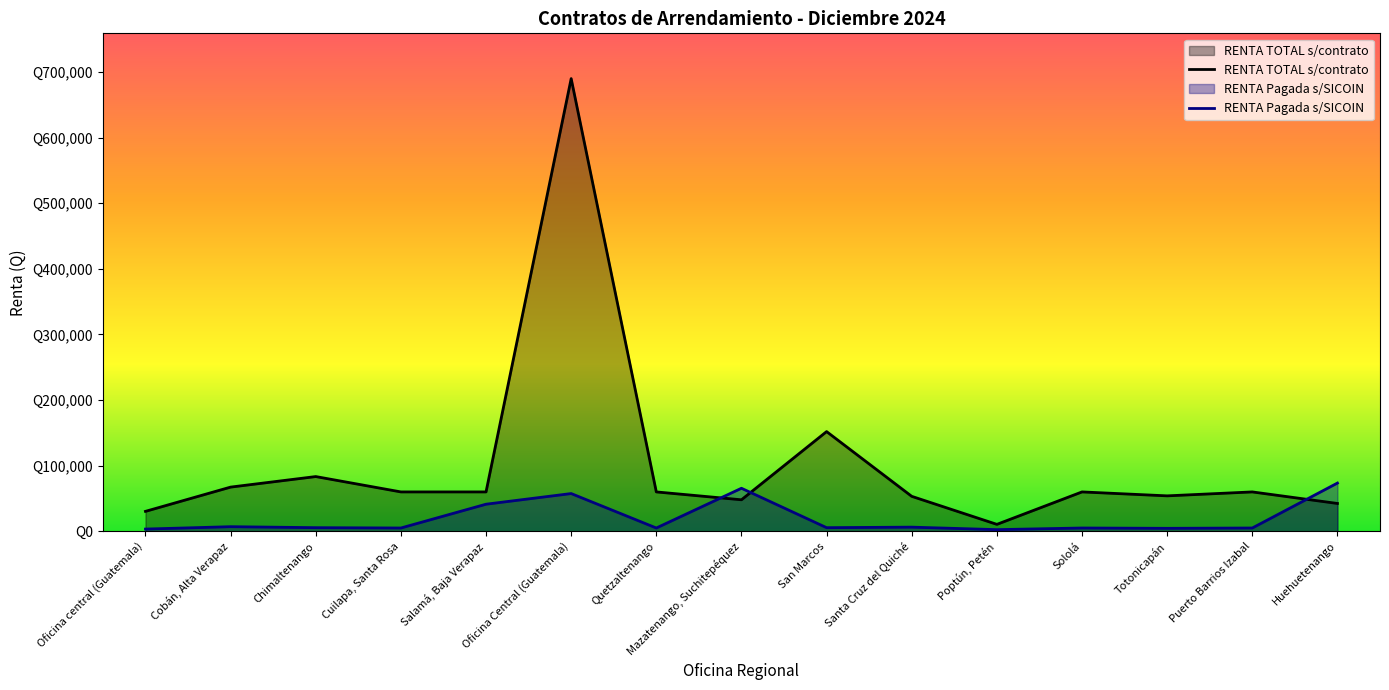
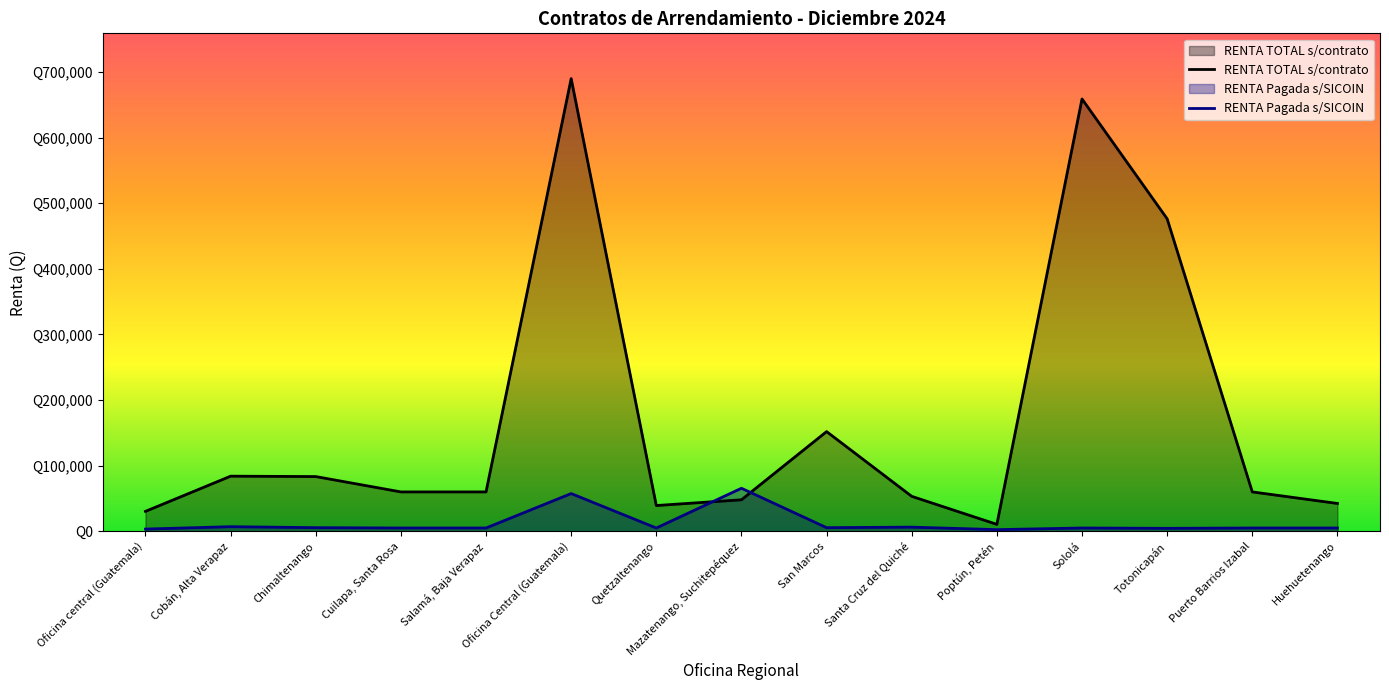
  {
    "RENTA TOTAL s/contrato": {
      "Oficina central (Guatemala)": "Q30,000",
-     "Cobán, Alta Verapaz": "Q70,000",
+     "Cobán, Alta Verapaz": "Q80,000",
      "Chimaltenango": "Q80,000",
      "Cuilapa, Santa Rosa": "Q60,000",
      "Salamá, Baja Verapaz": "Q60,000",
      "Oficina Central (Guatemala)": "Q690,000",
-     "Quetzaltenango": "Q60,000",
+     "Quetzaltenango": "Q40,000",
      "Mazatenango, Suchitepéquez": "Q50,000",
      "San Marcos": "Q150,000",
      "Santa Cruz del Quiché": "Q50,000",
      "Poptún, Petén": "Q10,000",
-     "Sololá": "Q60,000",
-     "Totonicapán": "Q50,000",
+     "Sololá": "Q660,000",
+     "Totonicapán": "Q480,000",
      "Puerto Barrios Izabal": "Q60,000",
      "Huehuetenango": "Q40,000"
    },
    "RENTA Pagada s/SICOIN": {
      "Oficina central (Guatemala)": "Q0",
      "Cobán, Alta Verapaz": "Q10,000",
      "Chimaltenango": "Q10,000",
      "Cuilapa, Santa Rosa": "Q10,000",
-     "Salamá, Baja Verapaz": "Q40,000",
+     "Salamá, Baja Verapaz": "Q10,000",
      "Oficina Central (Guatemala)": "Q60,000",
      "Quetzaltenango": "Q10,000",
      "Mazatenango, Suchitepéquez": "Q70,000",
      "San Marcos": "Q10,000",
      "Santa Cruz del Quiché": "Q10,000",
      "Poptún, Petén": "Q0",
      "Sololá": "Q10,000",
      "Totonicapán": "Q0",
      "Puerto Barrios Izabal": "Q10,000",
-     "Huehuetenango": "Q70,000"
+     "Huehuetenango": "Q10,000"
    }
  }
